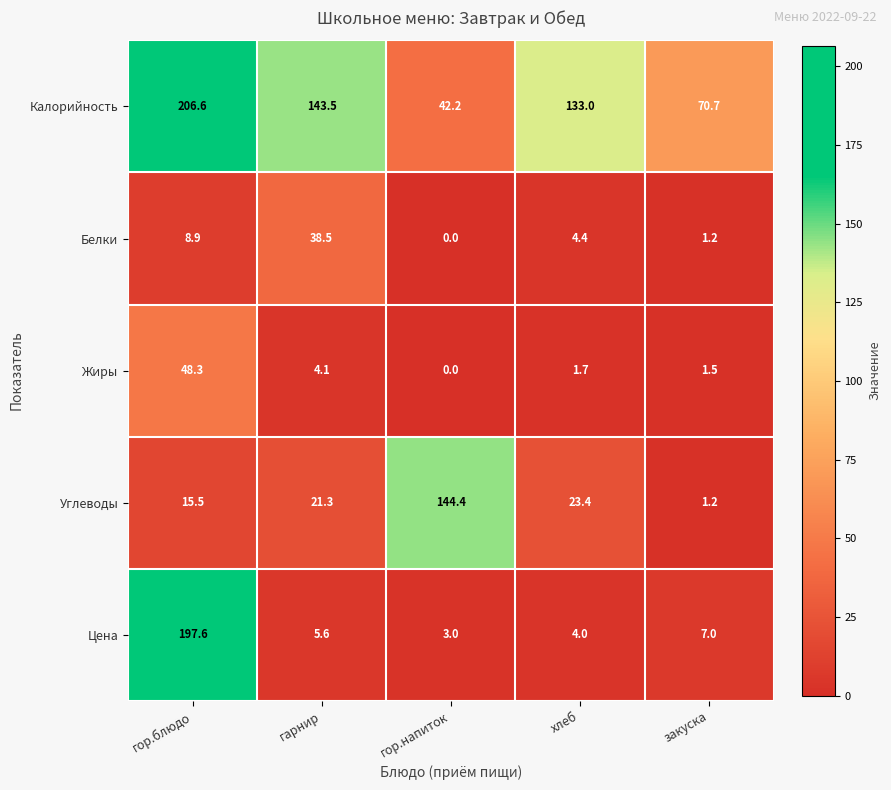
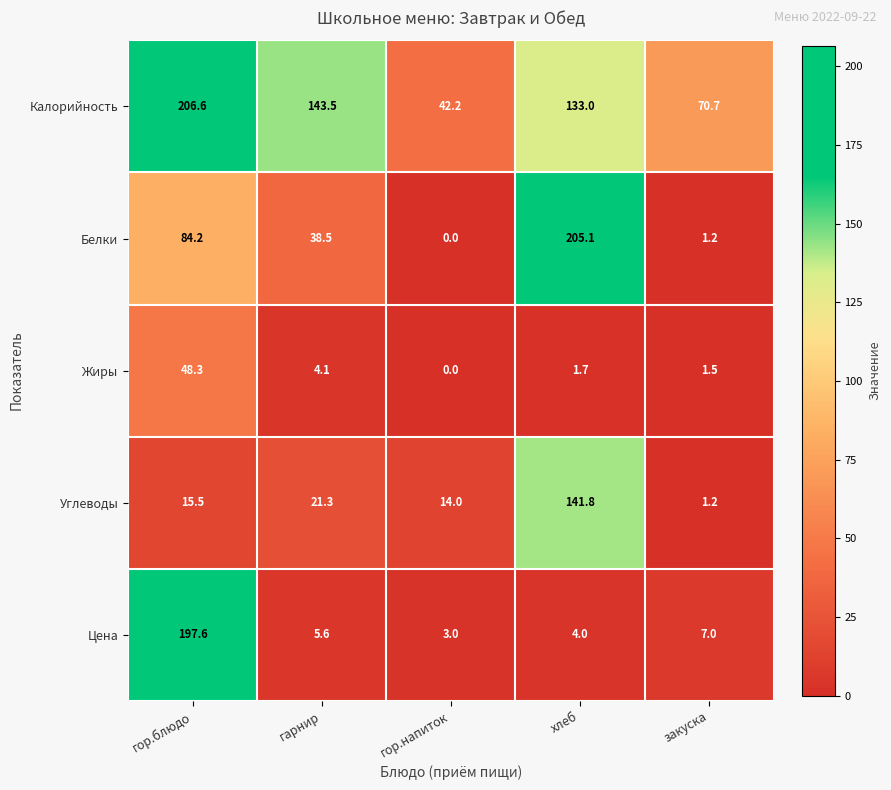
  {
    "Калорийность": {
      "гор.блюдо": 206.6,
      "гарнир": 143.5,
      "гор.напиток": 42.2,
      "хлеб": 133.0,
      "закуска": 70.7
    },
    "Белки": {
-     "гор.блюдо": 8.9,
+     "гор.блюдо": 84.2,
      "гарнир": 38.5,
      "гор.напиток": 0.0,
-     "хлеб": 4.4,
+     "хлеб": 205.1,
      "закуска": 1.2
    },
    "Жиры": {
      "гор.блюдо": 48.3,
      "гарнир": 4.1,
      "гор.напиток": 0.0,
      "хлеб": 1.7,
      "закуска": 1.5
    },
    "Углеводы": {
      "гор.блюдо": 15.5,
      "гарнир": 21.3,
-     "гор.напиток": 144.4,
-     "хлеб": 23.4,
+     "гор.напиток": 14.0,
+     "хлеб": 141.8,
      "закуска": 1.2
    },
    "Цена": {
      "гор.блюдо": 197.6,
      "гарнир": 5.6,
      "гор.напиток": 3.0,
      "хлеб": 4.0,
      "закуска": 7.0
    }
  }
